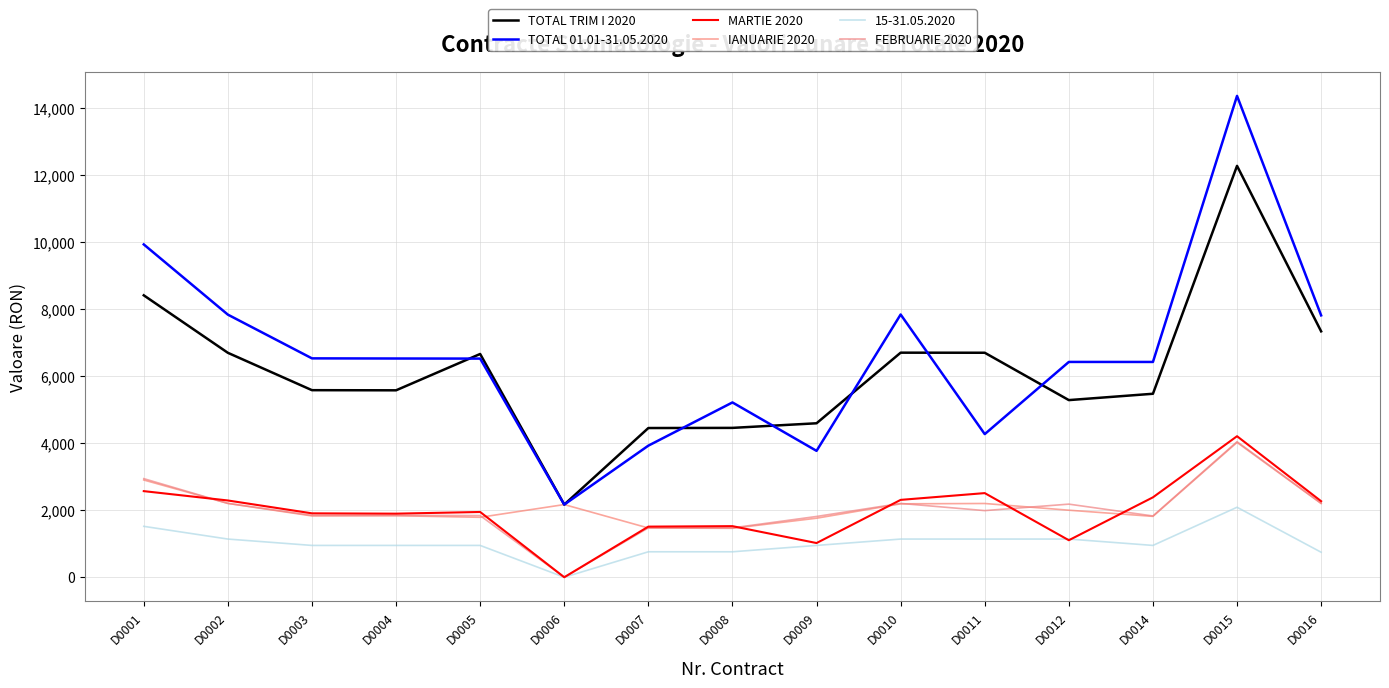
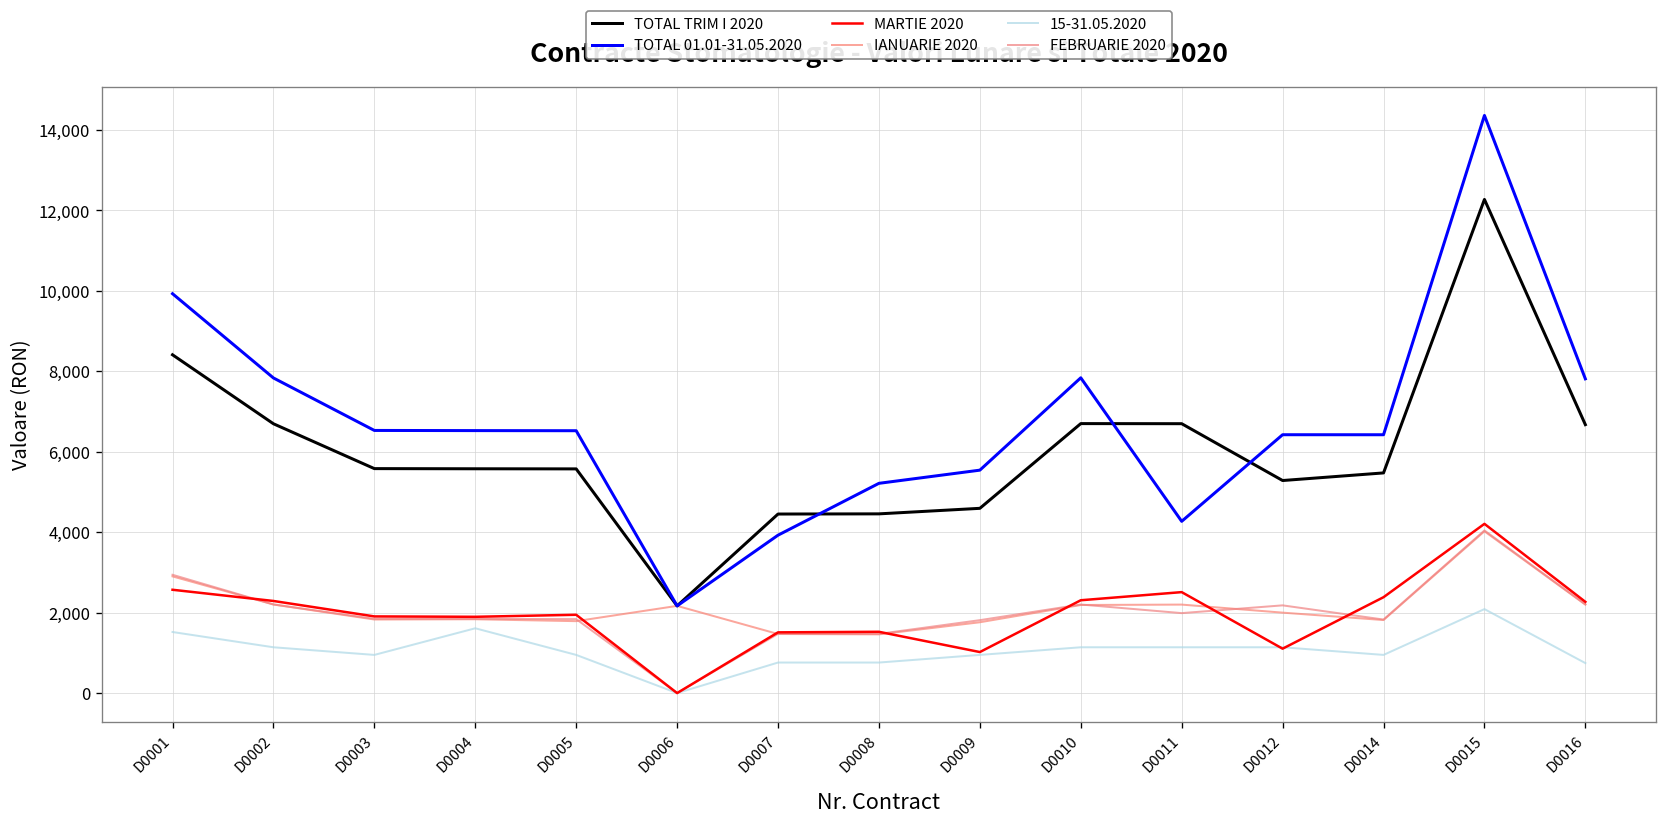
  {
    "TOTAL TRIM I 2020": {
      "D0001": "8,400",
      "D0002": "6,700",
      "D0003": "5,600",
      "D0004": "5,600",
-     "D0005": "6,700",
+     "D0005": "5,600",
      "D0007": "4,500",
      "D0008": "4,500",
      "D0009": "4,600",
      "D0010": "6,700",
      "D0011": "6,700",
      "D0012": "5,300",
      "D0014": "5,500",
      "D0015": "12,300",
-     "D0016": "7,300"
+     "D0016": "6,700"
    },
    "TOTAL 01.01-31.05.2020": {
      "D0001": "9,900",
      "D0002": "7,800",
      "D0003": "6,500",
      "D0004": "6,500",
      "D0005": "6,500",
      "D0007": "3,900",
      "D0008": "5,200",
-     "D0009": "3,800",
+     "D0009": "5,500",
      "D0010": "7,800",
      "D0011": "4,300",
      "D0012": "6,400",
      "D0014": "6,400",
      "D0015": "14,400",
      "D0016": "7,800"
    },
    "MARTIE 2020": {
      "D0001": "2,600",
      "D0002": "2,300",
      "D0005": "1,900",
      "D0010": "2,300",
      "D0011": "2,500",
      "D0014": "2,400",
      "D0015": "4,200"
    },
    "15-31.05.2020": {
      "D0001": "1,500",
      "D0002": "1,100",
      "D0003": "900",
-     "D0004": "900",
+     "D0004": "1,600",
      "D0005": "900",
      "D0007": "800",
      "D0008": "800",
      "D0010": "1,100",
      "D0011": "1,100",
      "D0014": "900",
      "D0015": "2,100",
      "D0016": "700"
    }
  }
